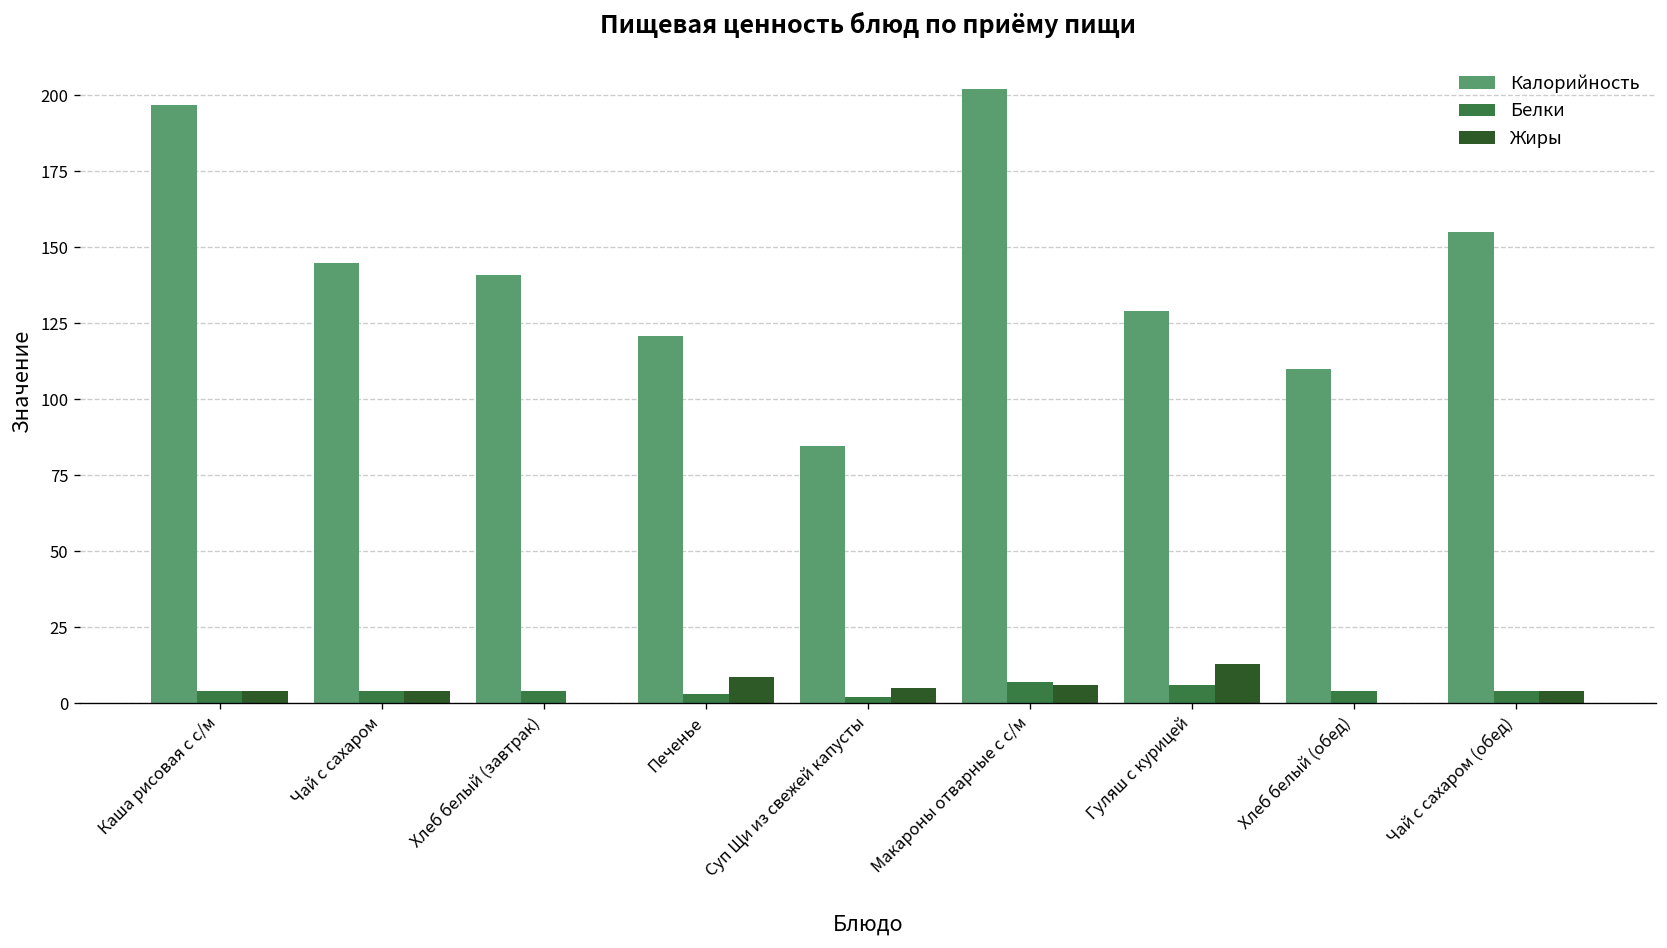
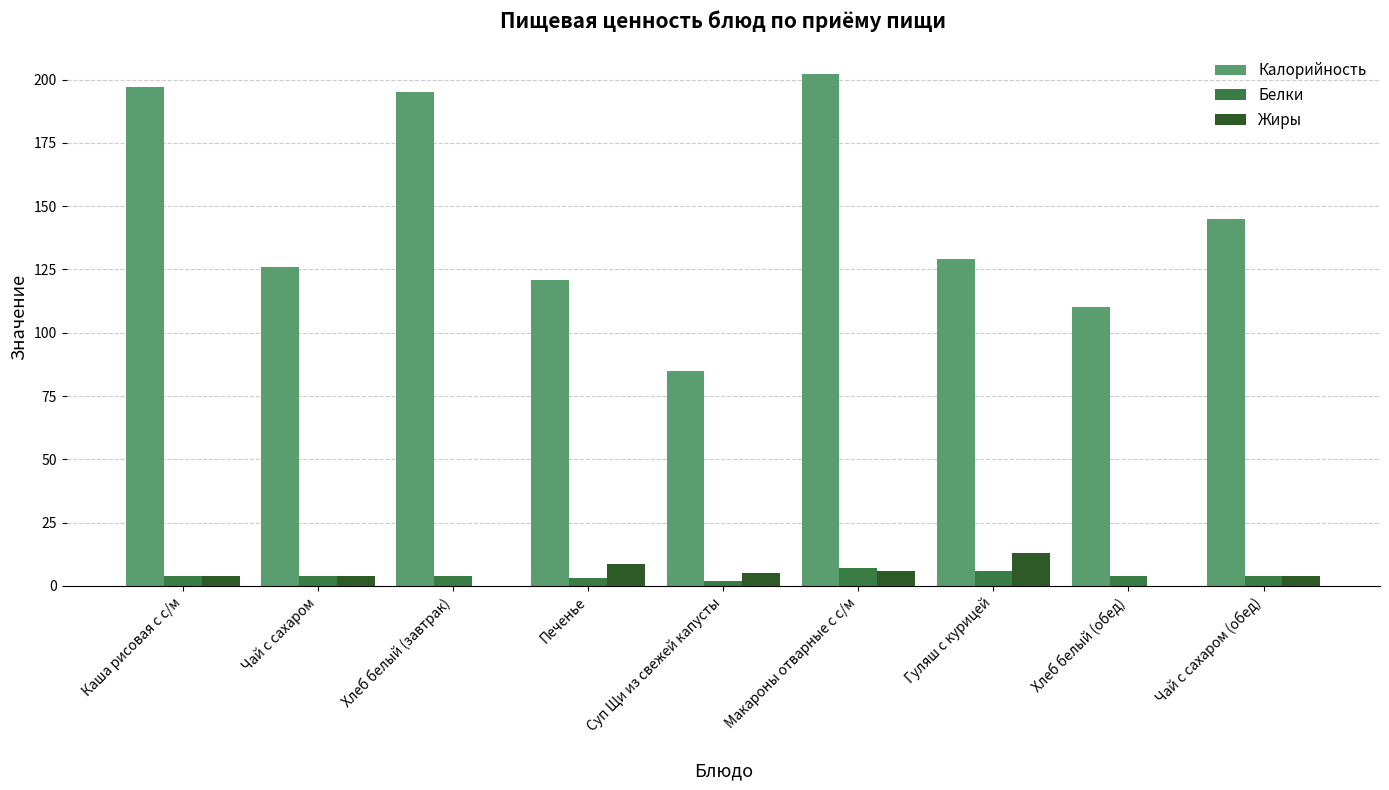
  {
    "Калорийность": {
      "Каша рисовая с с/м": 197,
-     "Чай с сахаром": 145,
-     "Хлеб белый (завтрак)": 141,
+     "Чай с сахаром": 126,
+     "Хлеб белый (завтрак)": 195,
      "Печенье": 121,
      "Суп Щи из свежей капусты": 85,
      "Макароны отварные с с/м": 202,
      "Гуляш с курицей": 129,
      "Хлеб белый (обед)": 110,
-     "Чай с сахаром (обед)": 155
+     "Чай с сахаром (обед)": 145
    }
  }
